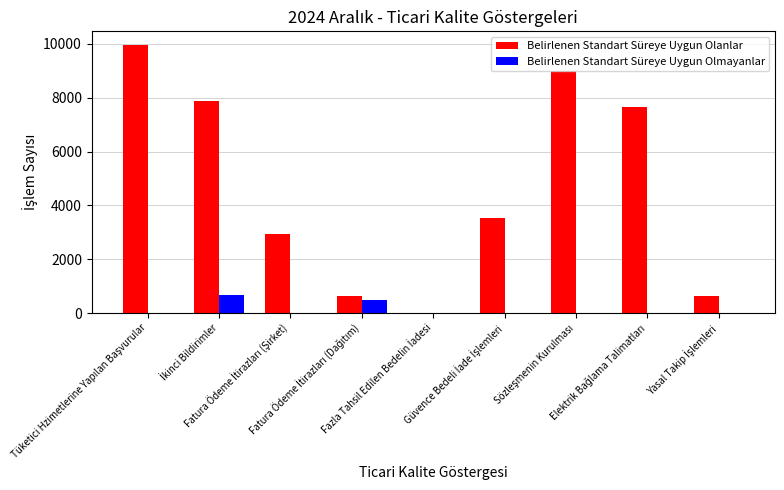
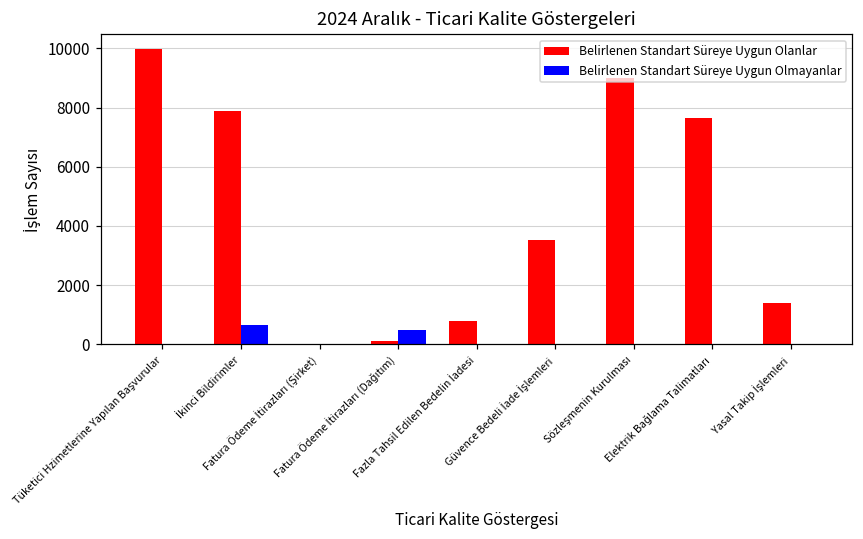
  {
    "Belirlenen Standart Süreye Uygun Olanlar": {
      "Tüketici Hzimetlerine Yapılan Başvurular": 10000,
      "İkinci Bildirimler": 7900,
-     "Fatura Ödeme İtirazları (Şirket)": 3000,
-     "Fatura Ödeme İtirazları (Dağıtım)": 600,
-     "Fazla Tahsil Edilen Bedelin İadesi": 0,
+     "Fatura Ödeme İtirazları (Şirket)": 0,
+     "Fatura Ödeme İtirazları (Dağıtım)": 100,
+     "Fazla Tahsil Edilen Bedelin İadesi": 800,
      "Güvence Bedeli İade İşlemleri": 3500,
      "Sözleşmenin Kurulması": 9000,
      "Elektrik Bağlama Talimatları": 7700,
-     "Yasal Takip İşlemleri": 600
+     "Yasal Takip İşlemleri": 1400
    },
    "Belirlenen Standart Süreye Uygun Olmayanlar": {
      "İkinci Bildirimler": 700,
      "Fatura Ödeme İtirazları (Şirket)": 0,
      "Fatura Ödeme İtirazları (Dağıtım)": 500,
      "Fazla Tahsil Edilen Bedelin İadesi": 0,
      "Sözleşmenin Kurulması": 0,
      "Elektrik Bağlama Talimatları": 0,
      "Yasal Takip İşlemleri": 0
    }
  }
